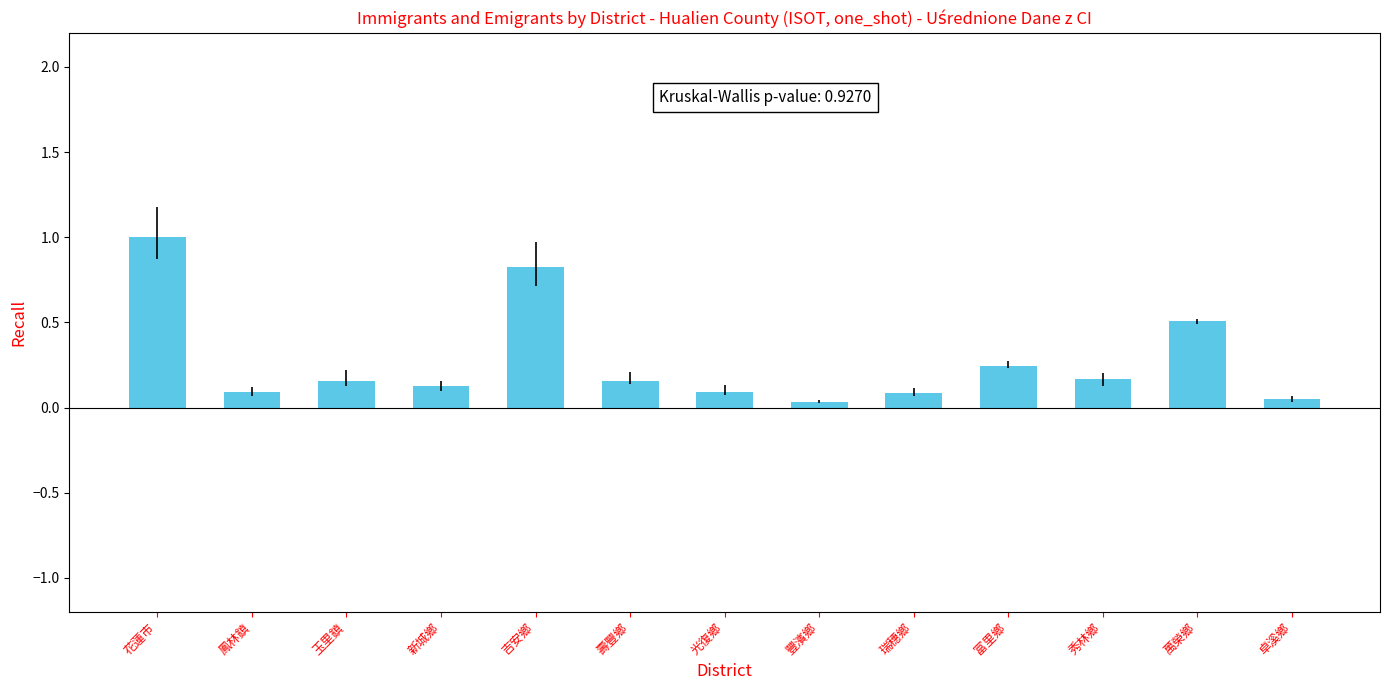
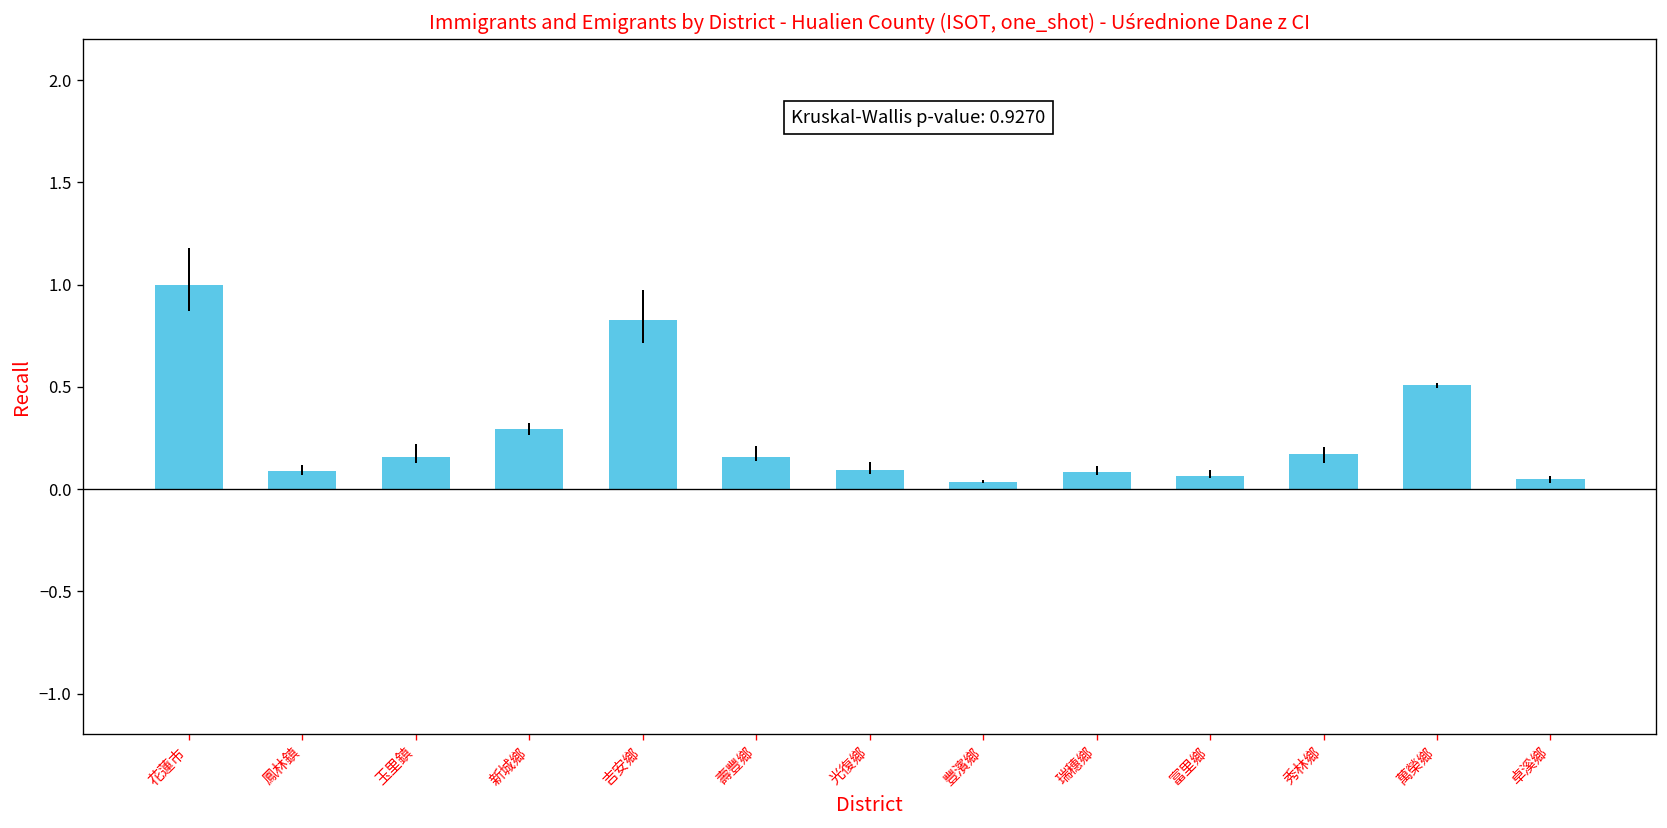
  {
    "花蓮市": 1.00,
    "鳳林鎮": 0.09,
    "玉里鎮": 0.16,
-   "新城鄉": 0.13,
+   "新城鄉": 0.29,
    "吉安鄉": 0.83,
    "壽豐鄉": 0.16,
    "光復鄉": 0.09,
    "豐濱鄉": 0.03,
    "瑞穗鄉": 0.08,
-   "富里鄉": 0.24,
+   "富里鄉": 0.06,
    "秀林鄉": 0.17,
    "萬榮鄉": 0.51,
    "卓溪鄉": 0.05
  }
